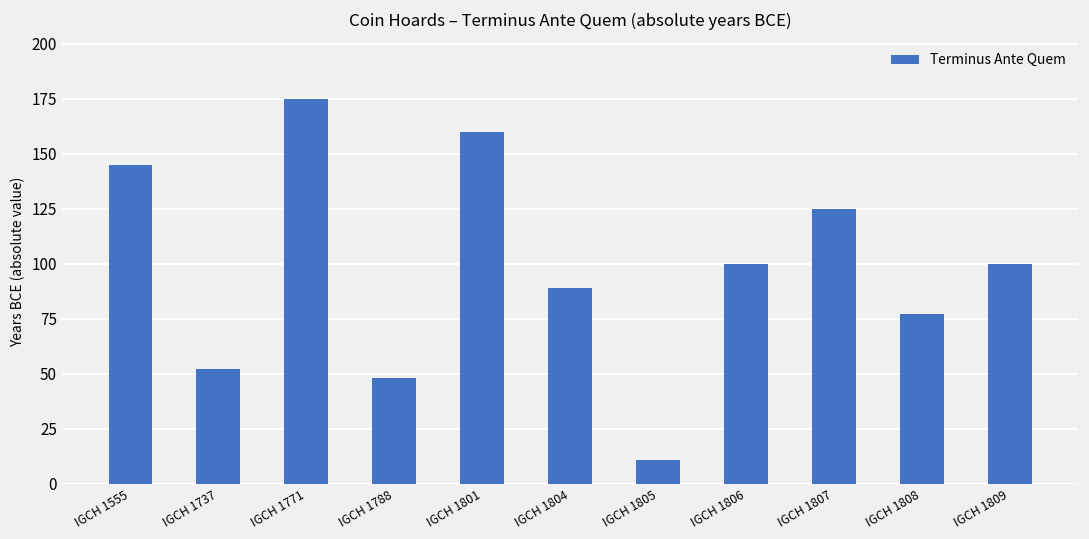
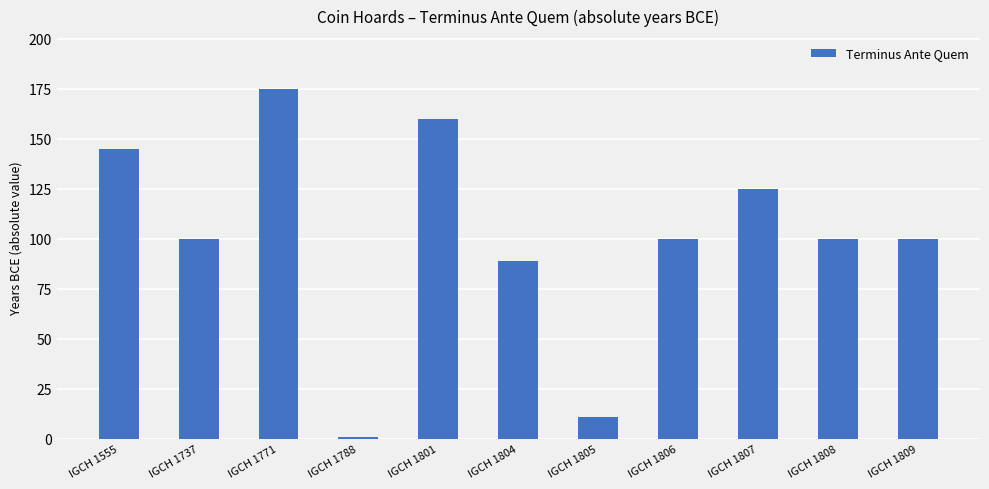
  {
    "IGCH 1555": 145,
-   "IGCH 1737": 52,
+   "IGCH 1737": 100,
    "IGCH 1771": 175,
-   "IGCH 1788": 48,
+   "IGCH 1788": 1,
    "IGCH 1801": 160,
    "IGCH 1804": 89,
    "IGCH 1805": 11,
    "IGCH 1806": 100,
    "IGCH 1807": 125,
-   "IGCH 1808": 77,
+   "IGCH 1808": 100,
    "IGCH 1809": 100
  }
